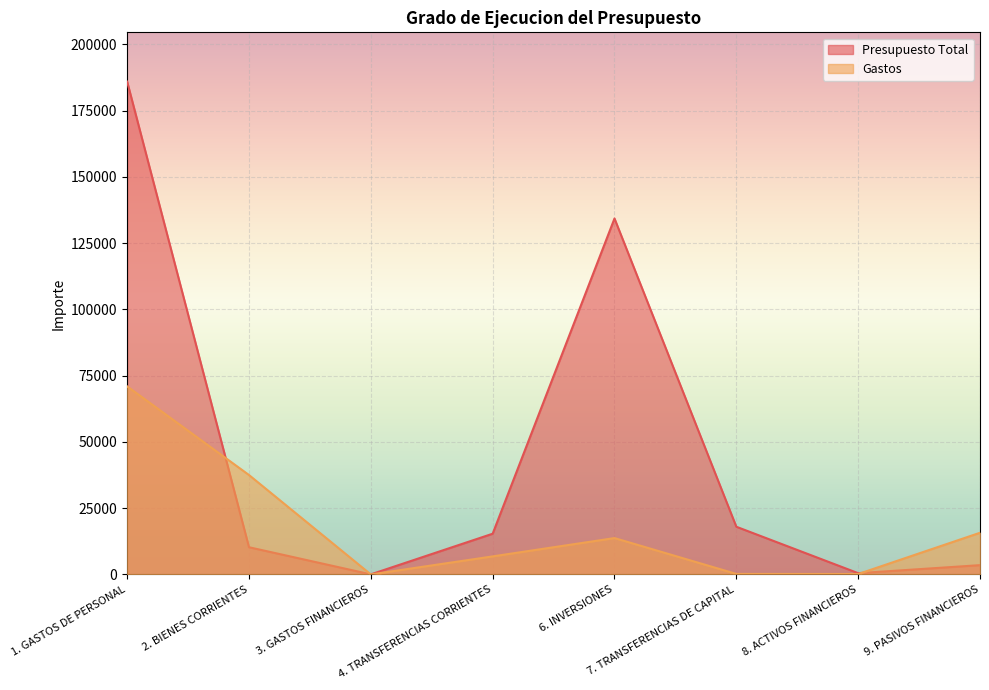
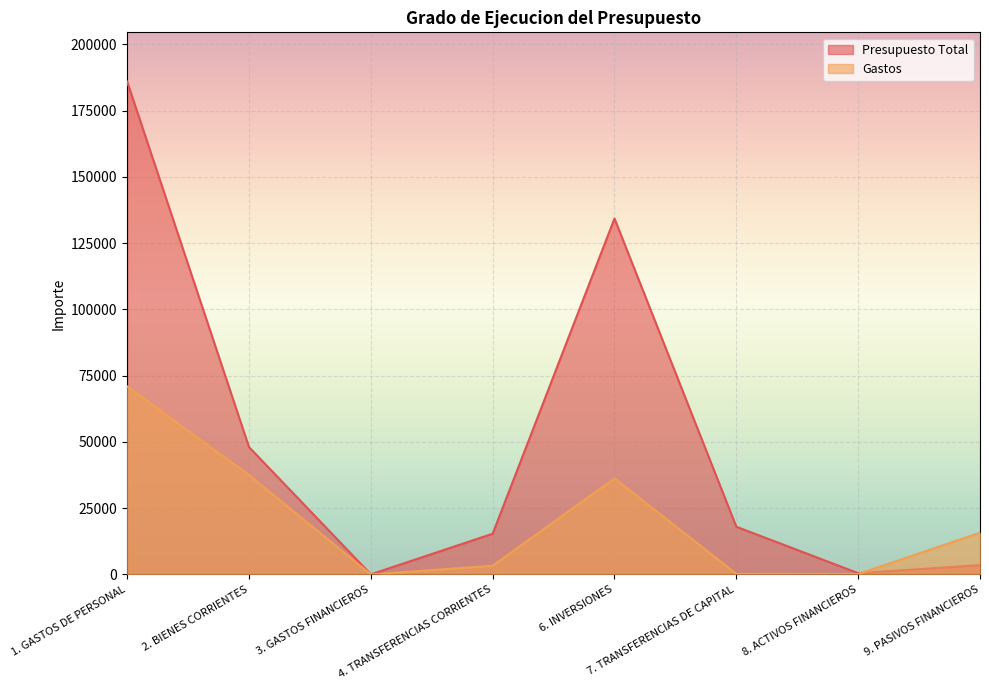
  {
    "Presupuesto Total": {
      "1. GASTOS DE PERSONAL": 186000,
-     "2. BIENES CORRIENTES": 10000,
+     "2. BIENES CORRIENTES": 48000,
      "4. TRANSFERENCIAS CORRIENTES": 15000,
      "6. INVERSIONES": 134000,
      "7. TRANSFERENCIAS DE CAPITAL": 18000,
      "9. PASIVOS FINANCIEROS": 4000
    },
    "Gastos": {
      "1. GASTOS DE PERSONAL": 71000,
      "2. BIENES CORRIENTES": 38000,
-     "4. TRANSFERENCIAS CORRIENTES": 7000,
-     "6. INVERSIONES": 14000,
+     "4. TRANSFERENCIAS CORRIENTES": 3000,
+     "6. INVERSIONES": 36000,
      "7. TRANSFERENCIAS DE CAPITAL": 0,
      "9. PASIVOS FINANCIEROS": 16000
    }
  }
